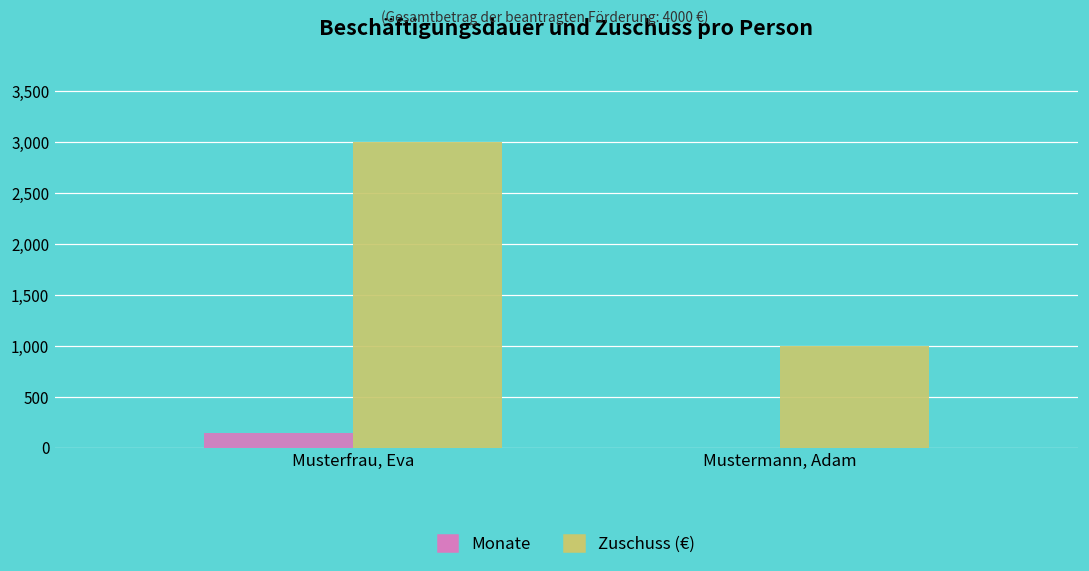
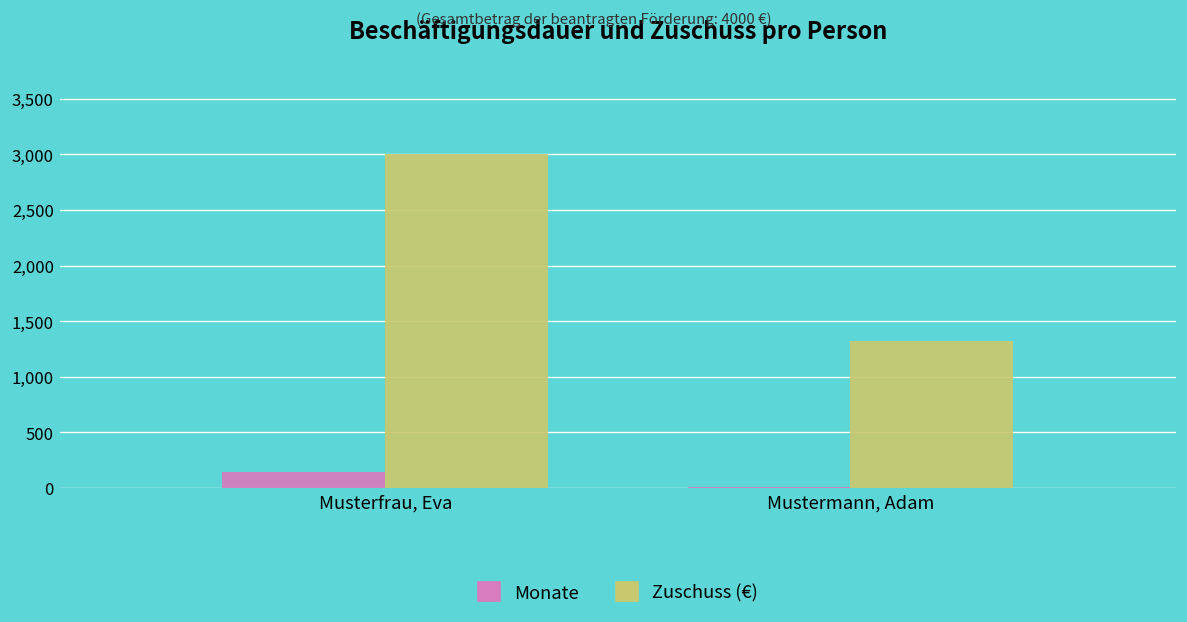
  {
    "Monate": {
      "Musterfrau, Eva": "100"
    },
    "Zuschuss (€)": {
      "Musterfrau, Eva": "3,000",
-     "Mustermann, Adam": "1,000"
+     "Mustermann, Adam": "1,300"
    }
  }
